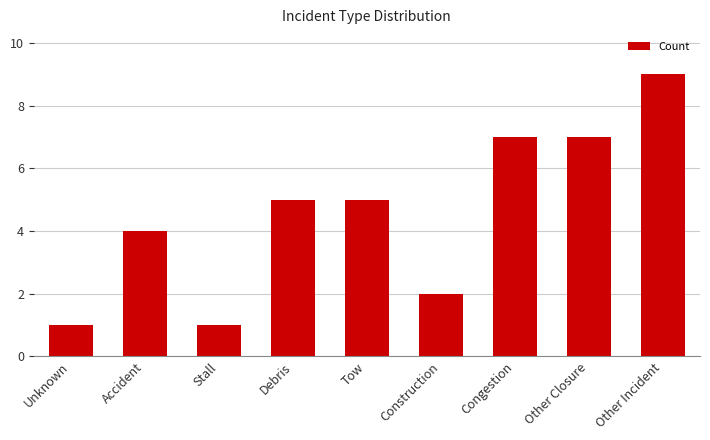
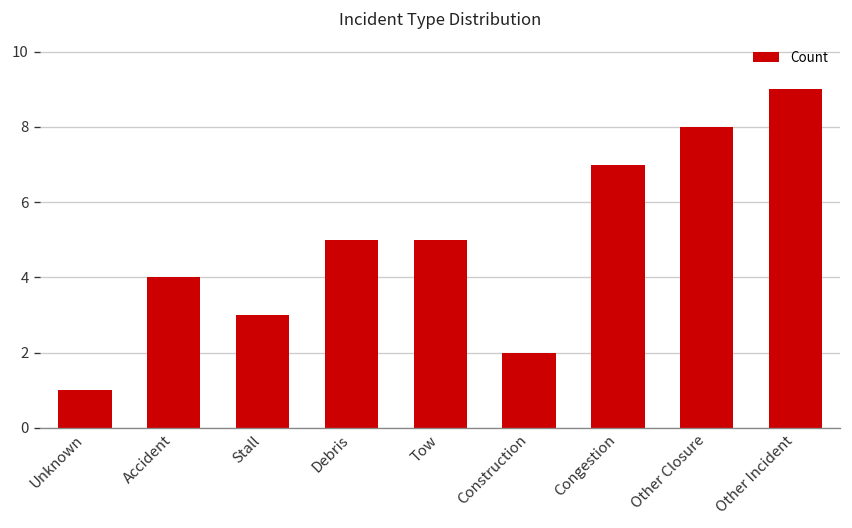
  {
    "Unknown": 1,
    "Accident": 4,
-   "Stall": 1,
+   "Stall": 3,
    "Debris": 5,
    "Tow": 5,
    "Construction": 2,
    "Congestion": 7,
-   "Other Closure": 7,
+   "Other Closure": 8,
    "Other Incident": 9
  }
